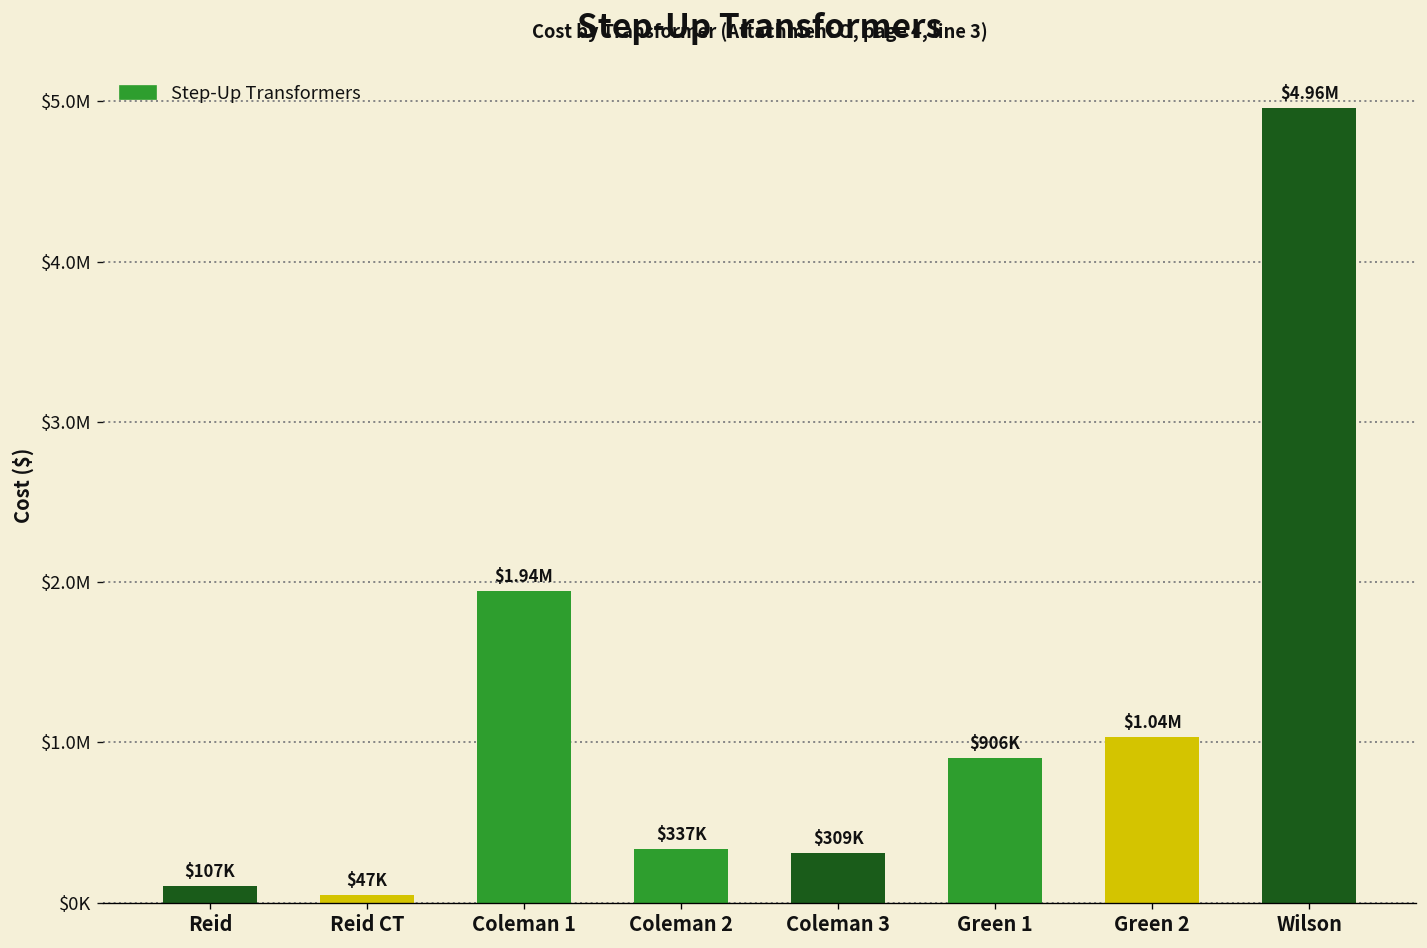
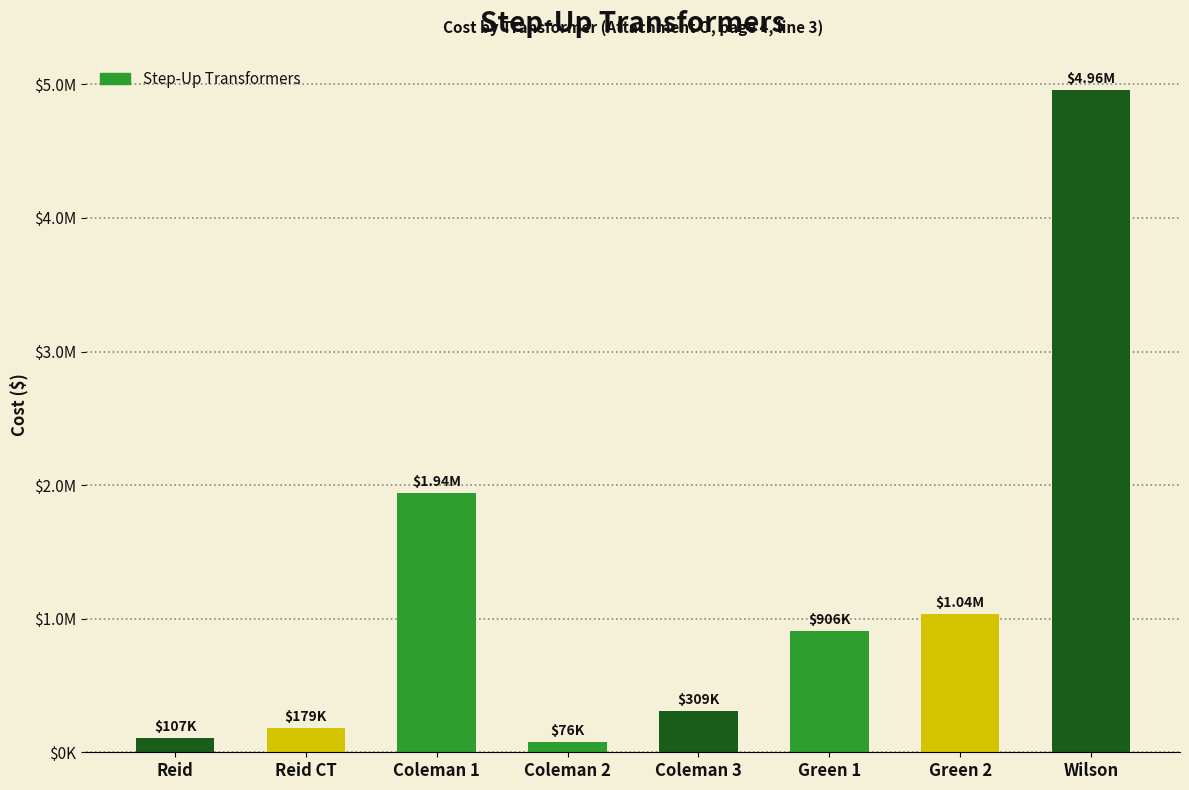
  {
    "Reid": "$107K",
-   "Reid CT": "$47K",
+   "Reid CT": "$179K",
    "Coleman 1": "$1.94M",
-   "Coleman 2": "$337K",
+   "Coleman 2": "$76K",
    "Coleman 3": "$309K",
    "Green 1": "$906K",
    "Green 2": "$1.04M",
    "Wilson": "$4.96M"
  }
